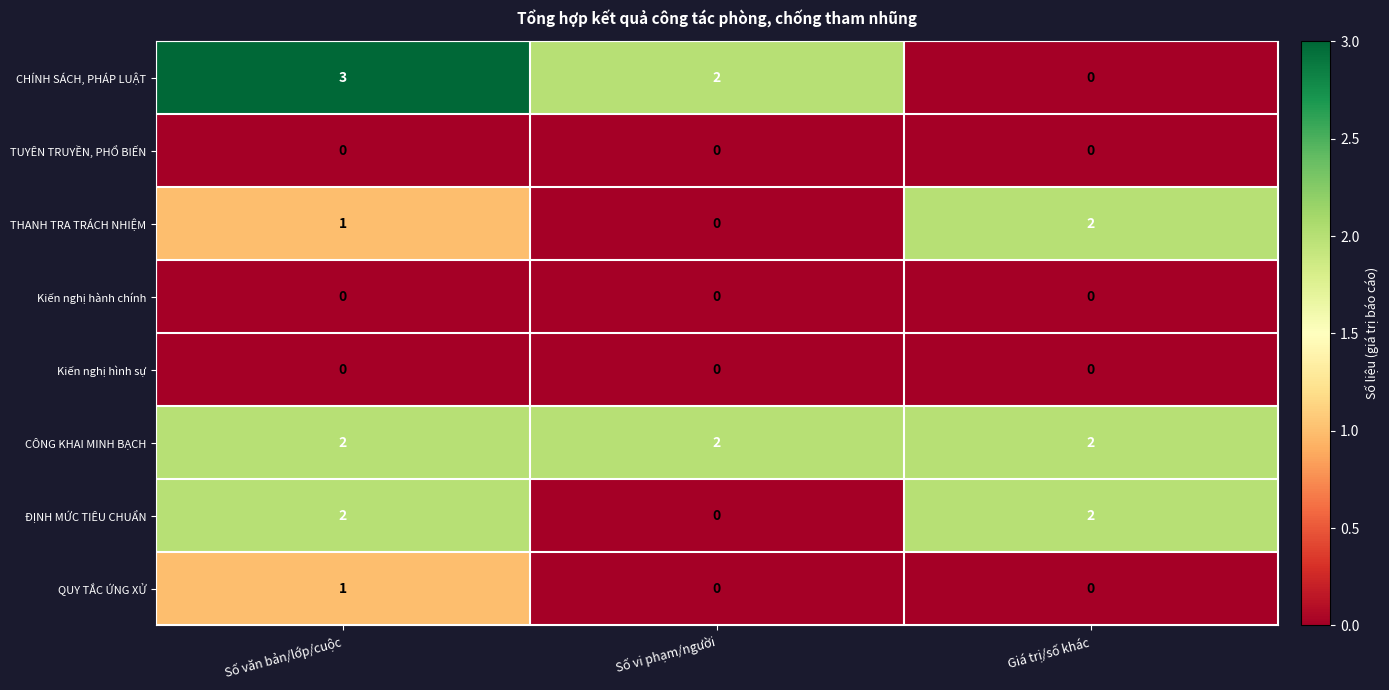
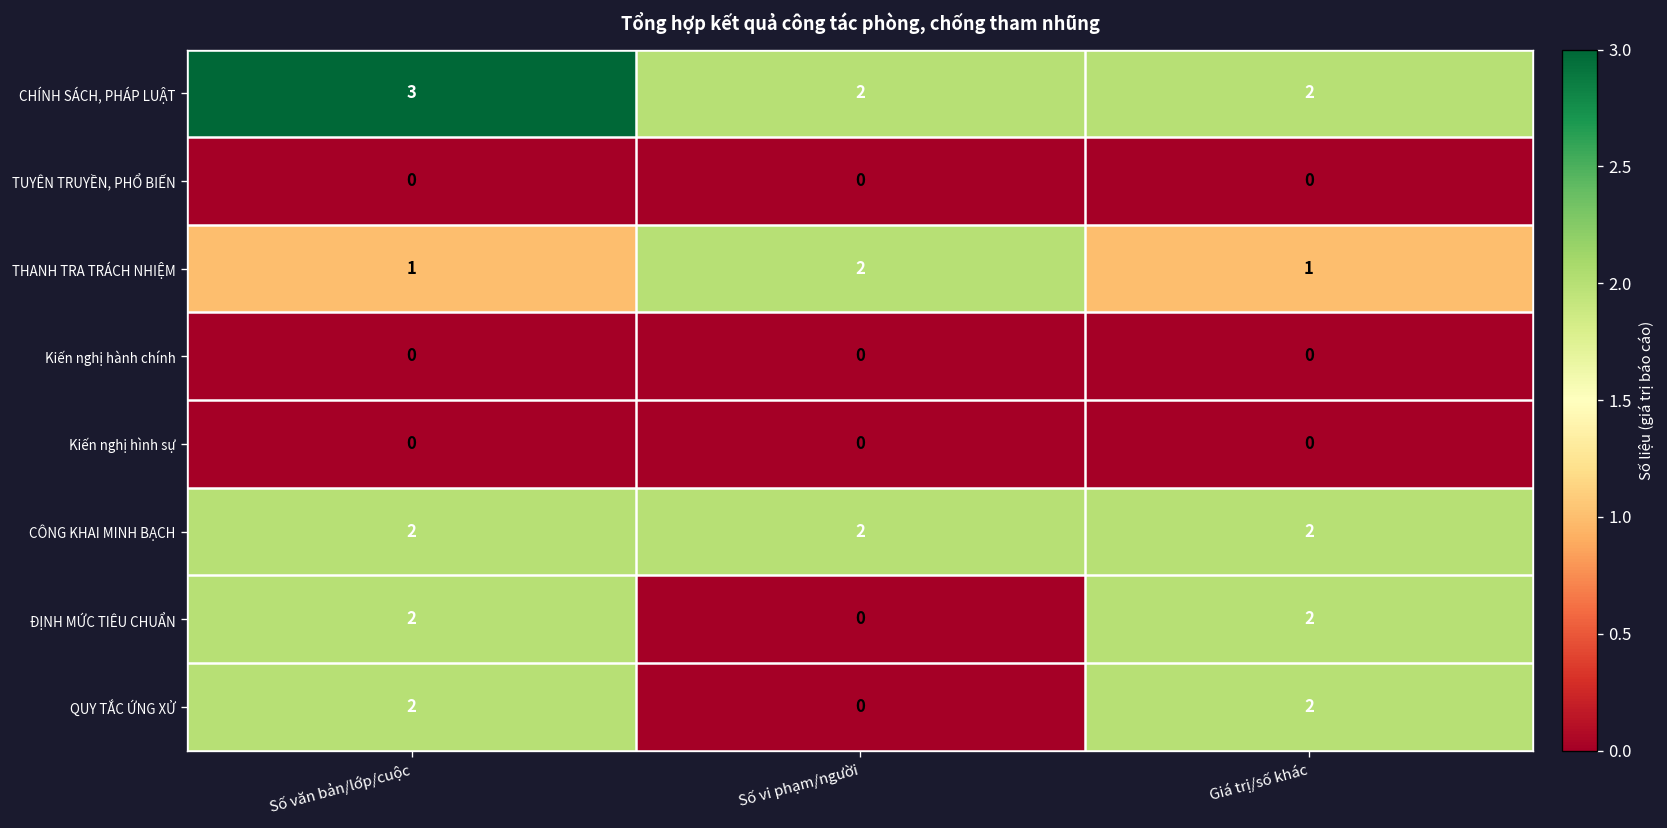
  {
    "CHÍNH SÁCH, PHÁP LUẬT": {
      "Số văn bản/lớp/cuộc": 3,
      "Số vi phạm/người": 2,
-     "Giá trị/số khác": 0
+     "Giá trị/số khác": 2
    },
    "TUYÊN TRUYỀN, PHỔ BIẾN": {
      "Số văn bản/lớp/cuộc": 0,
      "Số vi phạm/người": 0,
      "Giá trị/số khác": 0
    },
    "THANH TRA TRÁCH NHIỆM": {
      "Số văn bản/lớp/cuộc": 1,
-     "Số vi phạm/người": 0,
-     "Giá trị/số khác": 2
+     "Số vi phạm/người": 2,
+     "Giá trị/số khác": 1
    },
    "Kiến nghị hành chính": {
      "Số văn bản/lớp/cuộc": 0,
      "Số vi phạm/người": 0,
      "Giá trị/số khác": 0
    },
    "Kiến nghị hình sự": {
      "Số văn bản/lớp/cuộc": 0,
      "Số vi phạm/người": 0,
      "Giá trị/số khác": 0
    },
    "CÔNG KHAI MINH BẠCH": {
      "Số văn bản/lớp/cuộc": 2,
      "Số vi phạm/người": 2,
      "Giá trị/số khác": 2
    },
    "ĐỊNH MỨC TIÊU CHUẨN": {
      "Số văn bản/lớp/cuộc": 2,
      "Số vi phạm/người": 0,
      "Giá trị/số khác": 2
    },
    "QUY TẮC ỨNG XỬ": {
-     "Số văn bản/lớp/cuộc": 1,
+     "Số văn bản/lớp/cuộc": 2,
      "Số vi phạm/người": 0,
-     "Giá trị/số khác": 0
+     "Giá trị/số khác": 2
    }
  }
